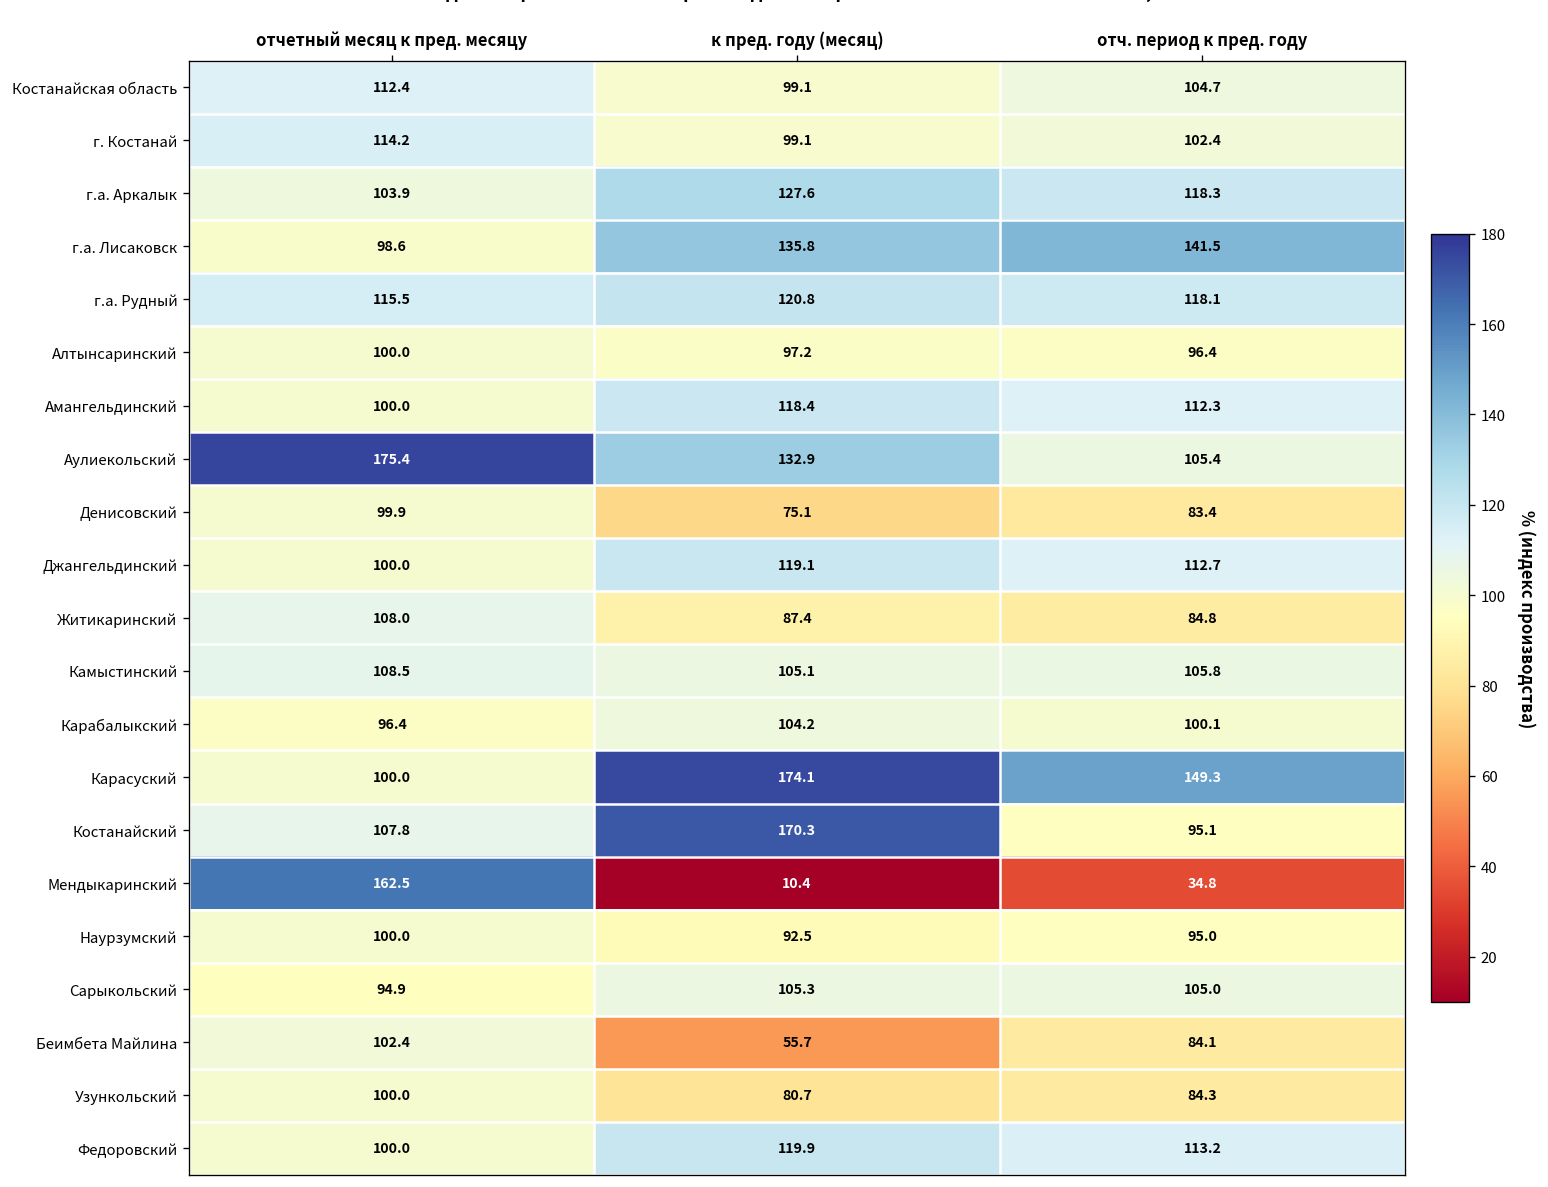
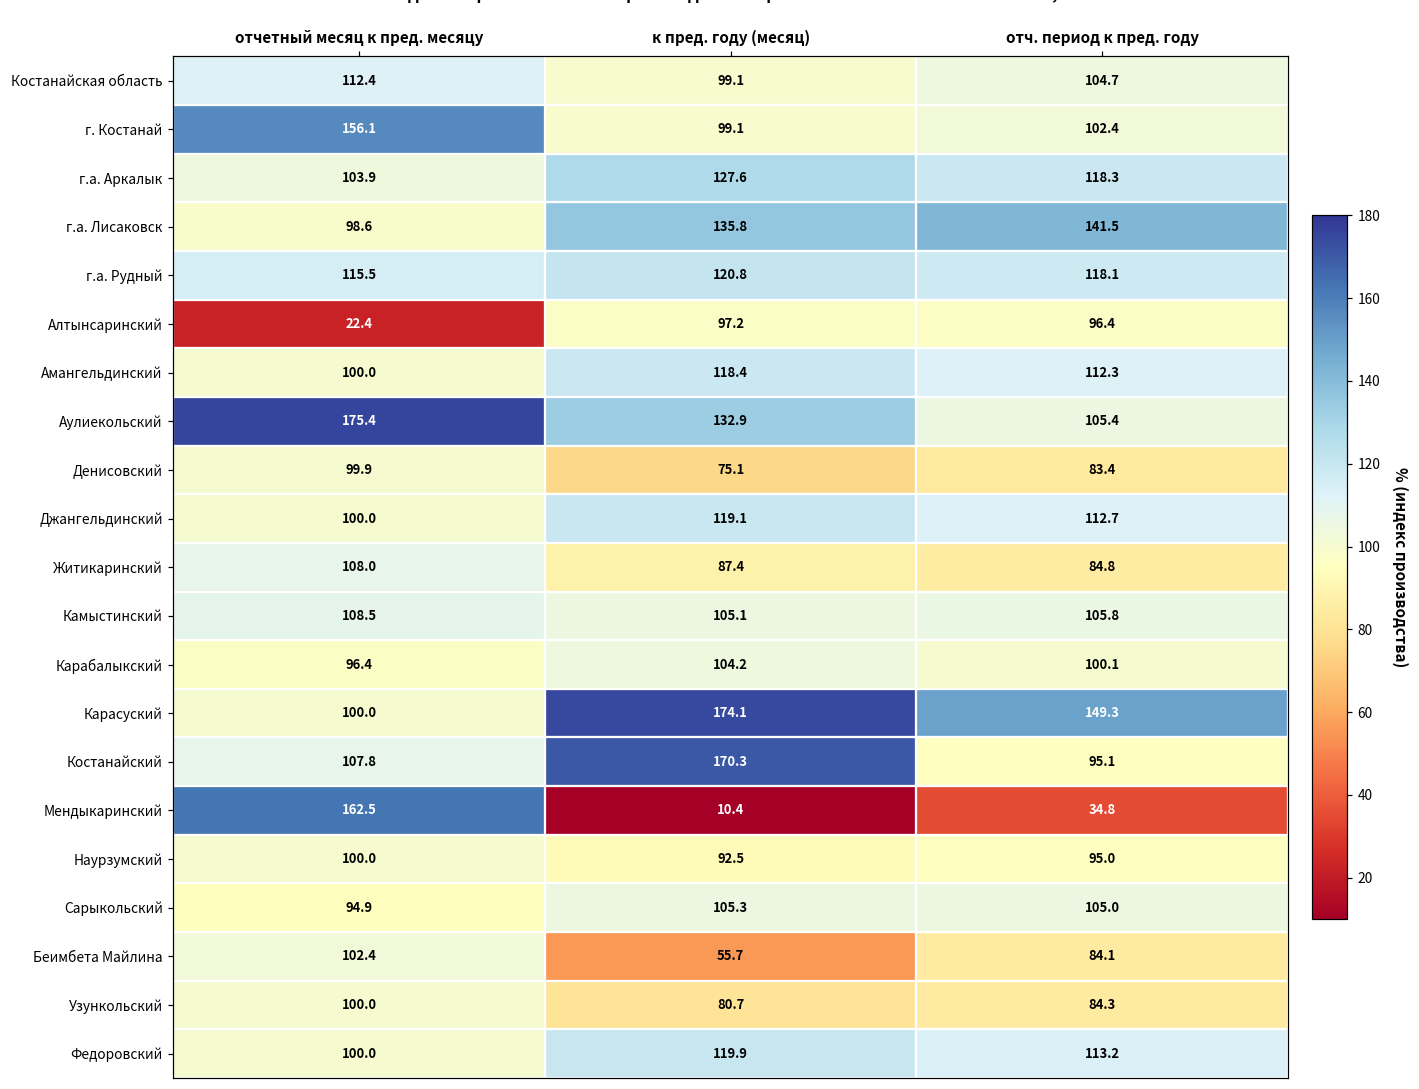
  {
    "Костанайская область": {
      "отчетный месяц к пред. месяцу": 112.4,
      "к пред. году (месяц)": 99.1,
      "отч. период к пред. году": 104.7
    },
    "г. Костанай": {
-     "отчетный месяц к пред. месяцу": 114.2,
+     "отчетный месяц к пред. месяцу": 156.1,
      "к пред. году (месяц)": 99.1,
      "отч. период к пред. году": 102.4
    },
    "г.а. Аркалык": {
      "отчетный месяц к пред. месяцу": 103.9,
      "к пред. году (месяц)": 127.6,
      "отч. период к пред. году": 118.3
    },
    "г.а. Лисаковск": {
      "отчетный месяц к пред. месяцу": 98.6,
      "к пред. году (месяц)": 135.8,
      "отч. период к пред. году": 141.5
    },
    "г.а. Рудный": {
      "отчетный месяц к пред. месяцу": 115.5,
      "к пред. году (месяц)": 120.8,
      "отч. период к пред. году": 118.1
    },
    "Алтынсаринский": {
-     "отчетный месяц к пред. месяцу": 100.0,
+     "отчетный месяц к пред. месяцу": 22.4,
      "к пред. году (месяц)": 97.2,
      "отч. период к пред. году": 96.4
    },
    "Амангельдинский": {
      "отчетный месяц к пред. месяцу": 100.0,
      "к пред. году (месяц)": 118.4,
      "отч. период к пред. году": 112.3
    },
    "Аулиекольский": {
      "отчетный месяц к пред. месяцу": 175.4,
      "к пред. году (месяц)": 132.9,
      "отч. период к пред. году": 105.4
    },
    "Денисовский": {
      "отчетный месяц к пред. месяцу": 99.9,
      "к пред. году (месяц)": 75.1,
      "отч. период к пред. году": 83.4
    },
    "Джангельдинский": {
      "отчетный месяц к пред. месяцу": 100.0,
      "к пред. году (месяц)": 119.1,
      "отч. период к пред. году": 112.7
    },
    "Житикаринский": {
      "отчетный месяц к пред. месяцу": 108.0,
      "к пред. году (месяц)": 87.4,
      "отч. период к пред. году": 84.8
    },
    "Камыстинский": {
      "отчетный месяц к пред. месяцу": 108.5,
      "к пред. году (месяц)": 105.1,
      "отч. период к пред. году": 105.8
    },
    "Карабалыкский": {
      "отчетный месяц к пред. месяцу": 96.4,
      "к пред. году (месяц)": 104.2,
      "отч. период к пред. году": 100.1
    },
    "Карасуский": {
      "отчетный месяц к пред. месяцу": 100.0,
      "к пред. году (месяц)": 174.1,
      "отч. период к пред. году": 149.3
    },
    "Костанайский": {
      "отчетный месяц к пред. месяцу": 107.8,
      "к пред. году (месяц)": 170.3,
      "отч. период к пред. году": 95.1
    },
    "Мендыкаринский": {
      "отчетный месяц к пред. месяцу": 162.5,
      "к пред. году (месяц)": 10.4,
      "отч. период к пред. году": 34.8
    },
    "Наурзумский": {
      "отчетный месяц к пред. месяцу": 100.0,
      "к пред. году (месяц)": 92.5,
      "отч. период к пред. году": 95.0
    },
    "Сарыкольский": {
      "отчетный месяц к пред. месяцу": 94.9,
      "к пред. году (месяц)": 105.3,
      "отч. период к пред. году": 105.0
    },
    "Беимбета Майлина": {
      "отчетный месяц к пред. месяцу": 102.4,
      "к пред. году (месяц)": 55.7,
      "отч. период к пред. году": 84.1
    },
    "Узункольский": {
      "отчетный месяц к пред. месяцу": 100.0,
      "к пред. году (месяц)": 80.7,
      "отч. период к пред. году": 84.3
    },
    "Федоровский": {
      "отчетный месяц к пред. месяцу": 100.0,
      "к пред. году (месяц)": 119.9,
      "отч. период к пред. году": 113.2
    }
  }
